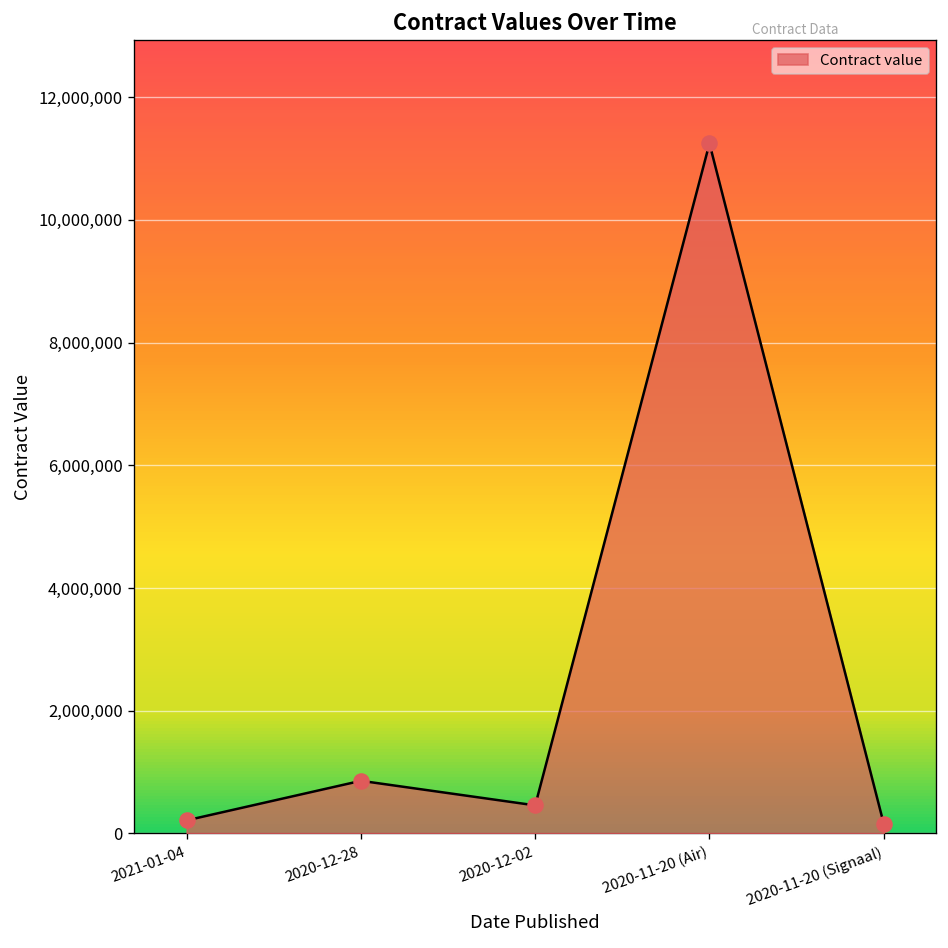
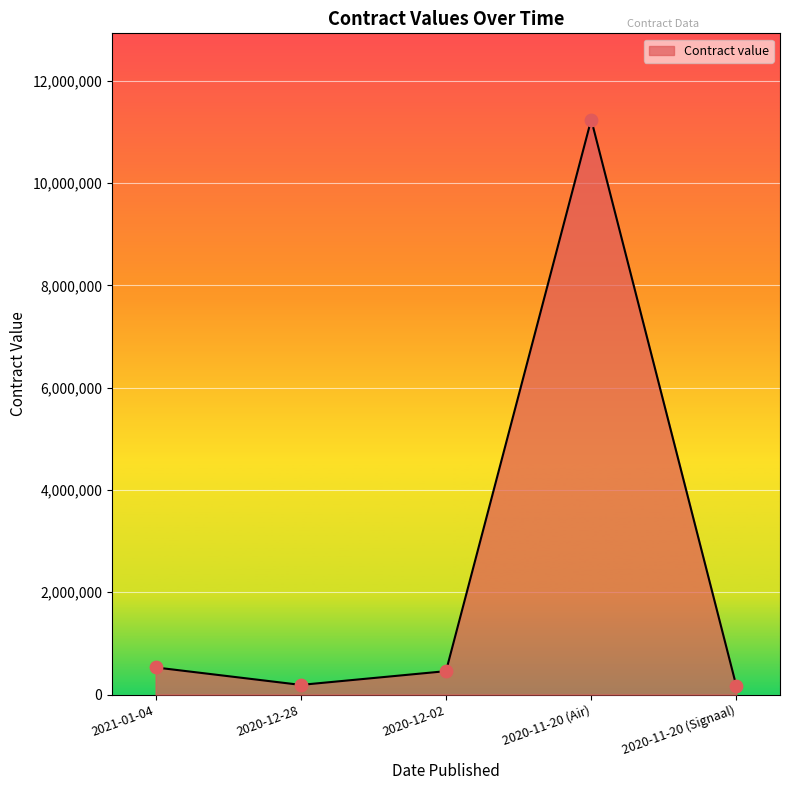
  {
-   "2021-01-04": "200,000",
-   "2020-12-28": "900,000",
+   "2021-01-04": "500,000",
+   "2020-12-28": "200,000",
    "2020-12-02": "500,000",
    "2020-11-20 (Air)": "11,200,000",
    "2020-11-20 (Signaal)": "200,000"
  }
